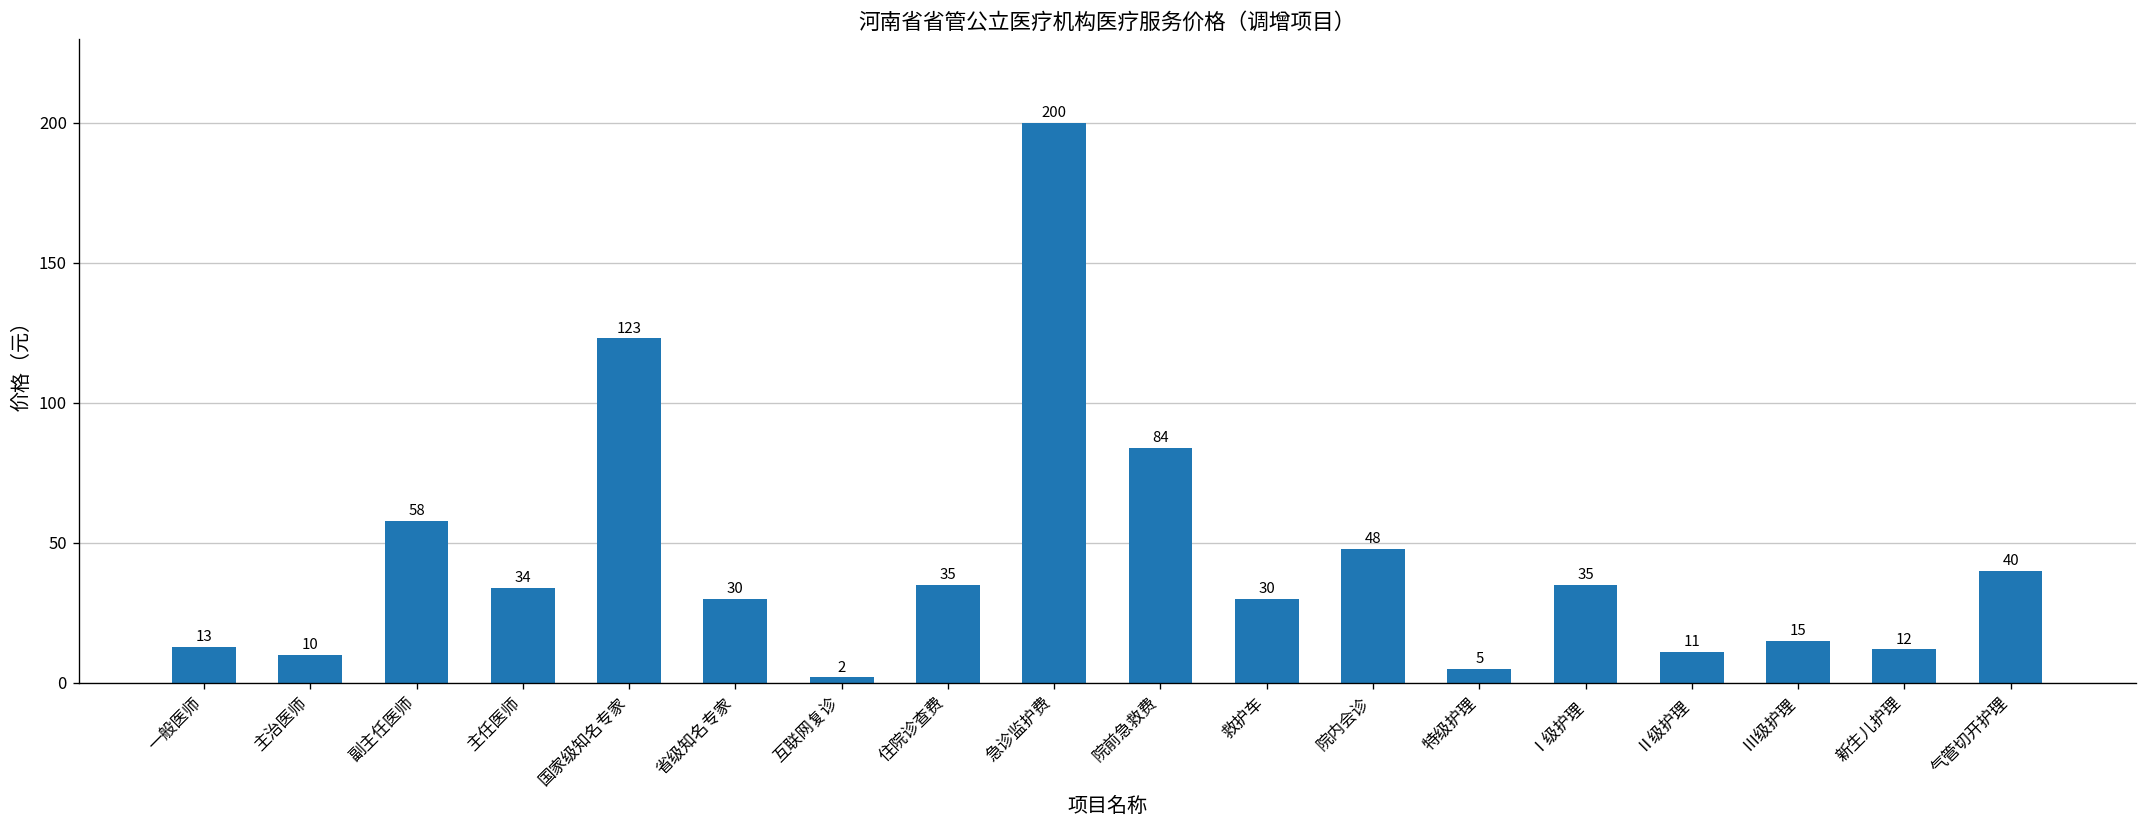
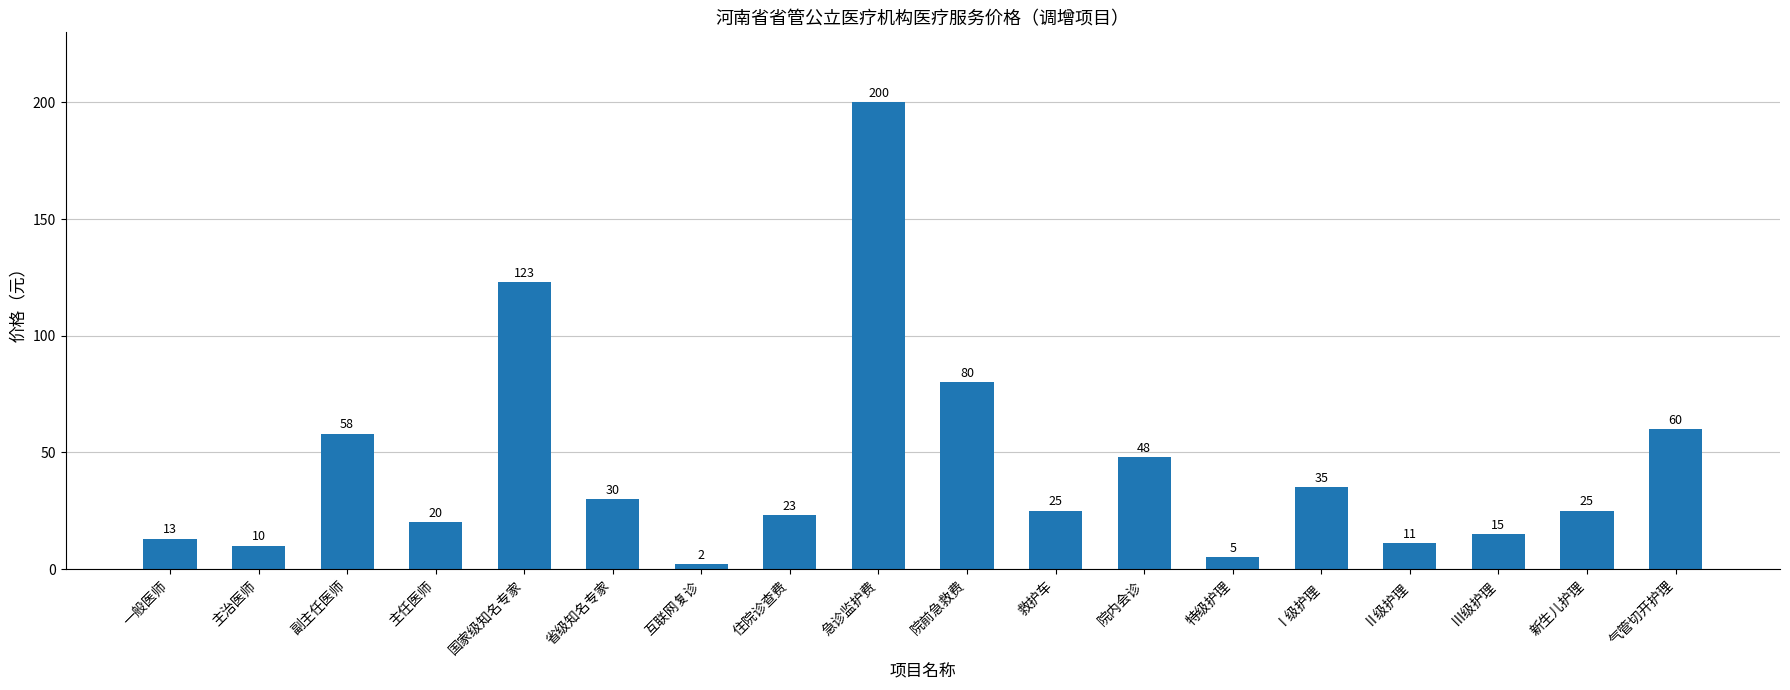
  {
    "一般医师": 13,
    "主治医师": 10,
    "副主任医师": 58,
-   "主任医师": 34,
+   "主任医师": 20,
    "国家级知名专家": 123,
    "省级知名专家": 30,
    "互联网复诊": 2,
-   "住院诊查费": 35,
+   "住院诊查费": 23,
    "急诊监护费": 200,
-   "院前急救费": 84,
-   "救护车": 30,
+   "院前急救费": 80,
+   "救护车": 25,
    "院内会诊": 48,
    "特级护理": 5,
    "Ⅰ级护理": 35,
    "Ⅱ级护理": 11,
    "Ⅲ级护理": 15,
-   "新生儿护理": 12,
-   "气管切开护理": 40
+   "新生儿护理": 25,
+   "气管切开护理": 60
  }
